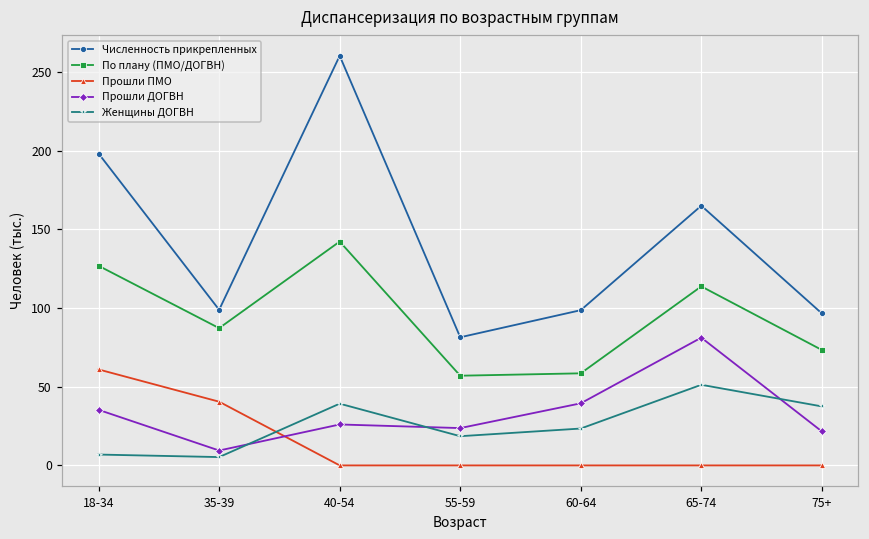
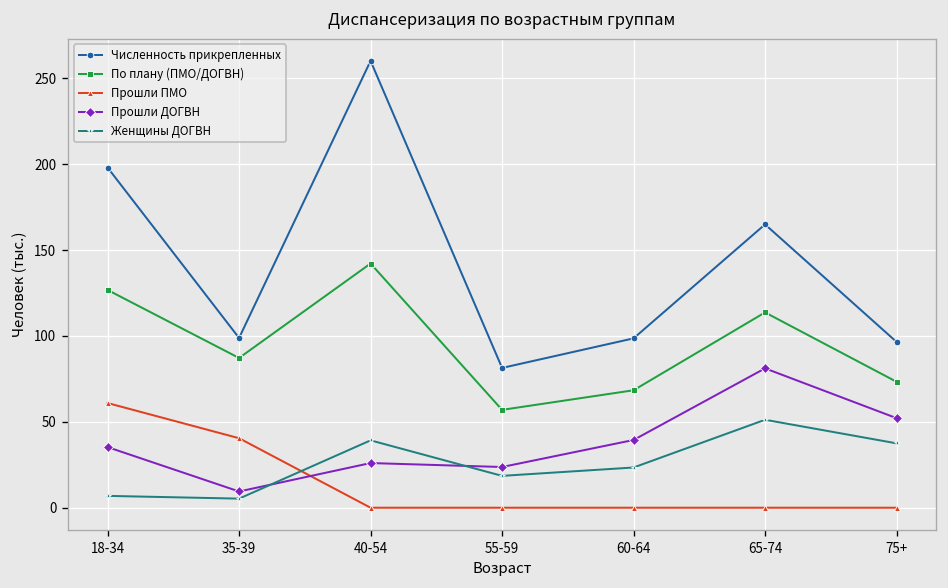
  {
    "По плану (ПМО/ДОГВН)": {
      "18-34": 127,
      "35-39": 87,
      "40-54": 142,
      "55-59": 57,
-     "60-64": 58,
+     "60-64": 68,
      "65-74": 114,
      "75+": 73
    },
    "Прошли ПМО": {
      "18-34": 61,
      "35-39": 40,
      "40-54": 0,
      "55-59": 0,
      "60-64": 0,
      "65-74": 0,
      "75+": 0
    },
    "Прошли ДОГВН": {
      "18-34": 35,
      "35-39": 9,
      "40-54": 26,
      "55-59": 24,
      "60-64": 39,
      "65-74": 81,
-     "75+": 22
+     "75+": 52
    }
  }
